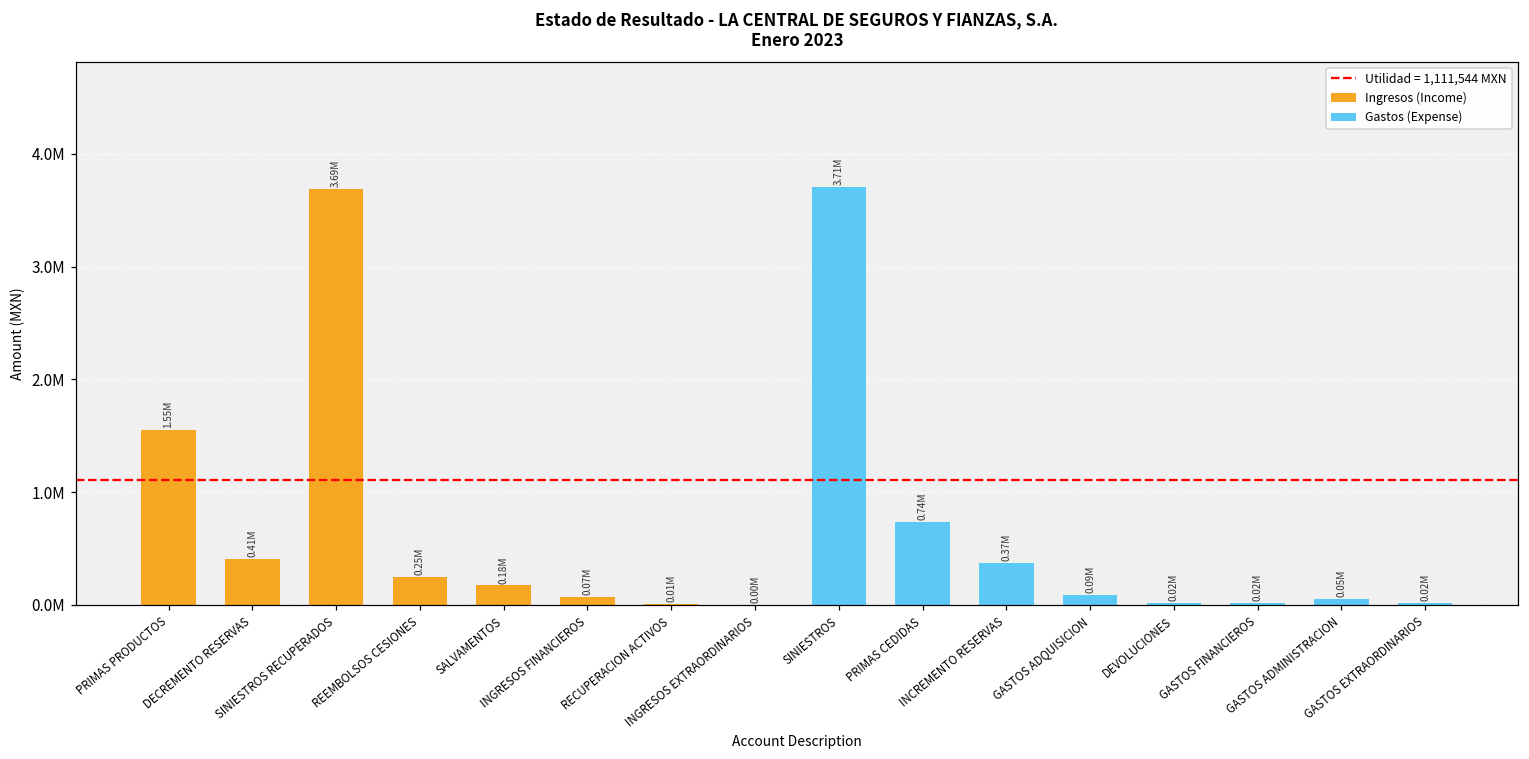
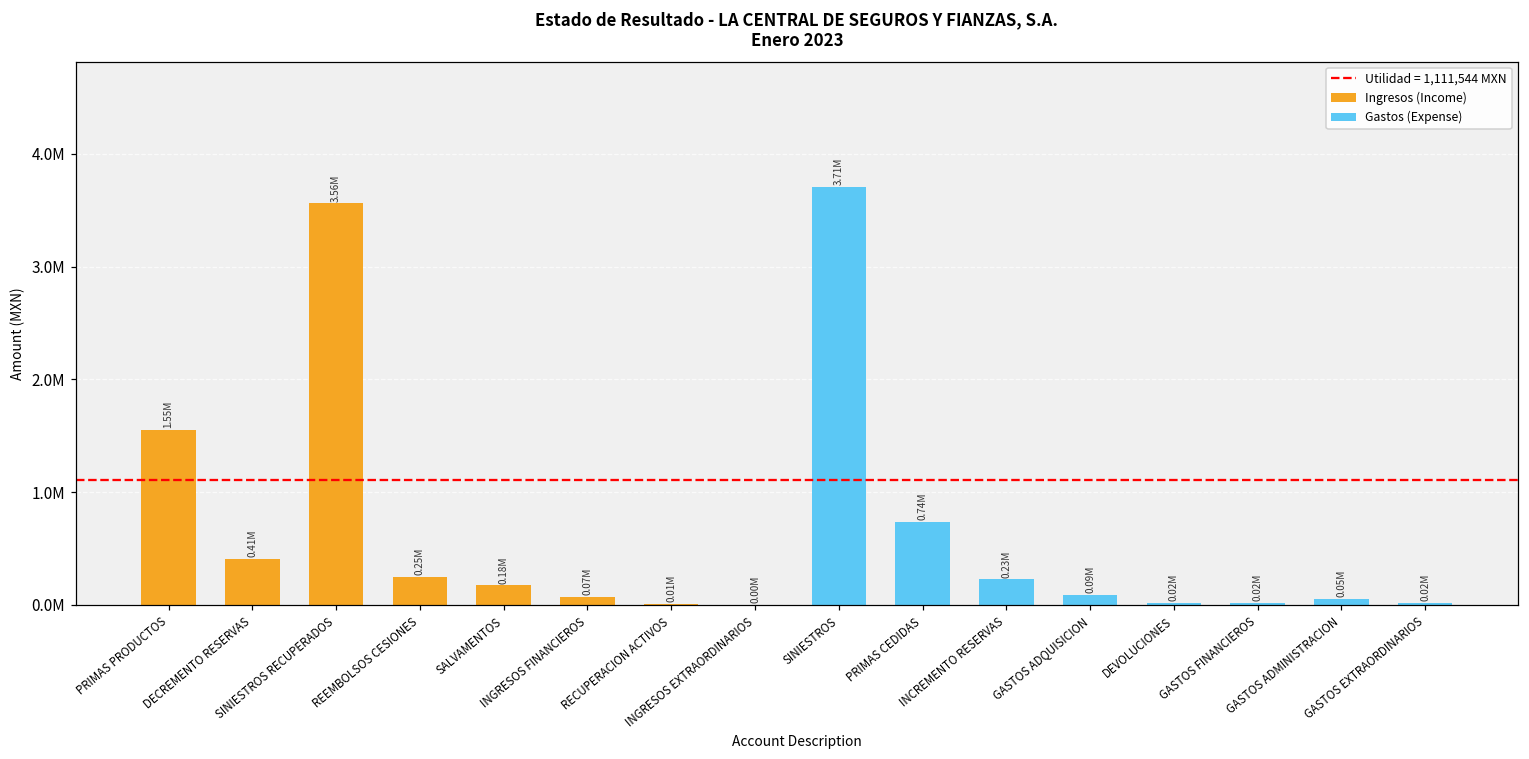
  {
    "Ingresos (Income)": {
      "PRIMAS PRODUCTOS": "1.55M",
      "DECREMENTO RESERVAS": "0.41M",
-     "SINIESTROS RECUPERADOS": "3.69M",
+     "SINIESTROS RECUPERADOS": "3.56M",
      "REEMBOLSOS CESIONES": "0.25M",
      "SALVAMENTOS": "0.18M",
      "INGRESOS FINANCIEROS": "0.07M",
      "RECUPERACION ACTIVOS": "0.01M"
    },
    "Gastos (Expense)": {
      "INGRESOS EXTRAORDINARIOS": "0.00M",
      "SINIESTROS": "3.71M",
      "PRIMAS CEDIDAS": "0.74M",
-     "INCREMENTO RESERVAS": "0.37M",
+     "INCREMENTO RESERVAS": "0.23M",
      "GASTOS ADQUISICION": "0.09M",
      "DEVOLUCIONES": "0.02M",
      "GASTOS FINANCIEROS": "0.02M",
      "GASTOS ADMINISTRACION": "0.05M",
      "GASTOS EXTRAORDINARIOS": "0.02M"
    }
  }
